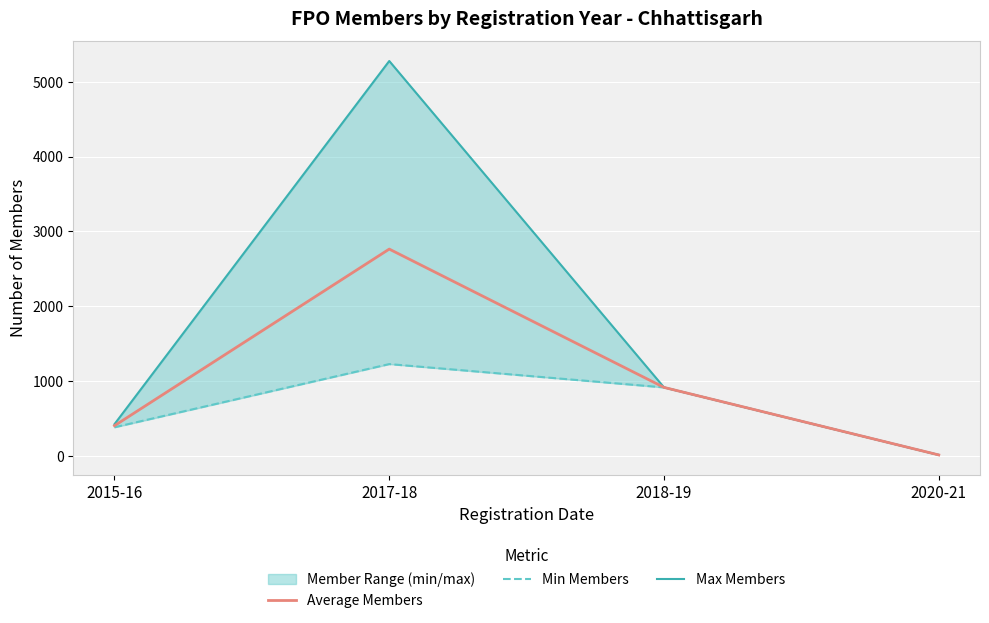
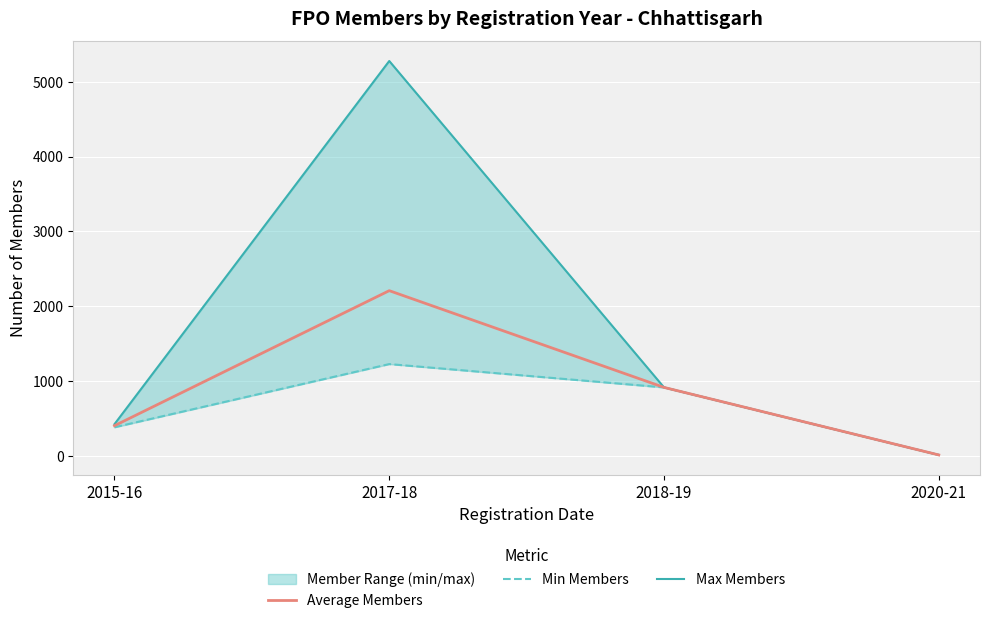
  {
    "Average Members": {
-     "2017-18": 2800
+     "2017-18": 2200
    }
  }
